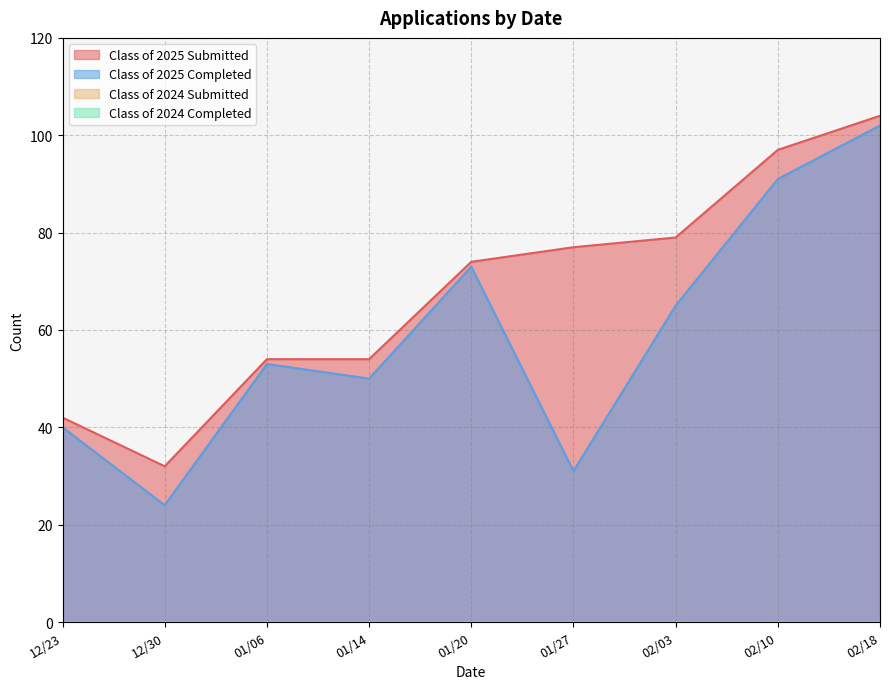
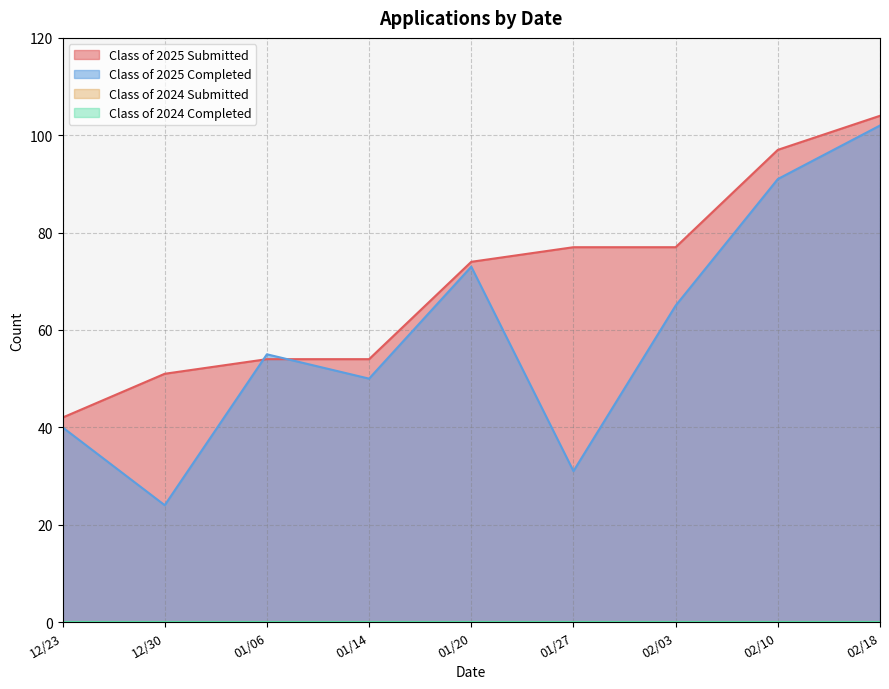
  {
    "Class of 2025 Submitted": {
      "12/23": 42,
-     "12/30": 32,
+     "12/30": 51,
      "01/06": 54,
      "01/14": 54,
      "01/20": 74,
      "01/27": 77,
-     "02/03": 79,
+     "02/03": 77,
      "02/10": 97,
      "02/18": 104
    },
    "Class of 2025 Completed": {
      "12/23": 40,
      "12/30": 24,
-     "01/06": 53,
+     "01/06": 55,
      "01/14": 50,
      "01/20": 73,
      "01/27": 31,
      "02/03": 65,
      "02/10": 91,
      "02/18": 102
    },
    "Class of 2024 Completed": {
      "12/23": 0,
      "12/30": 0,
      "01/06": 0,
      "01/14": 0,
      "01/20": 0,
      "01/27": 0,
      "02/03": 0,
      "02/10": 0,
      "02/18": 0
    }
  }
